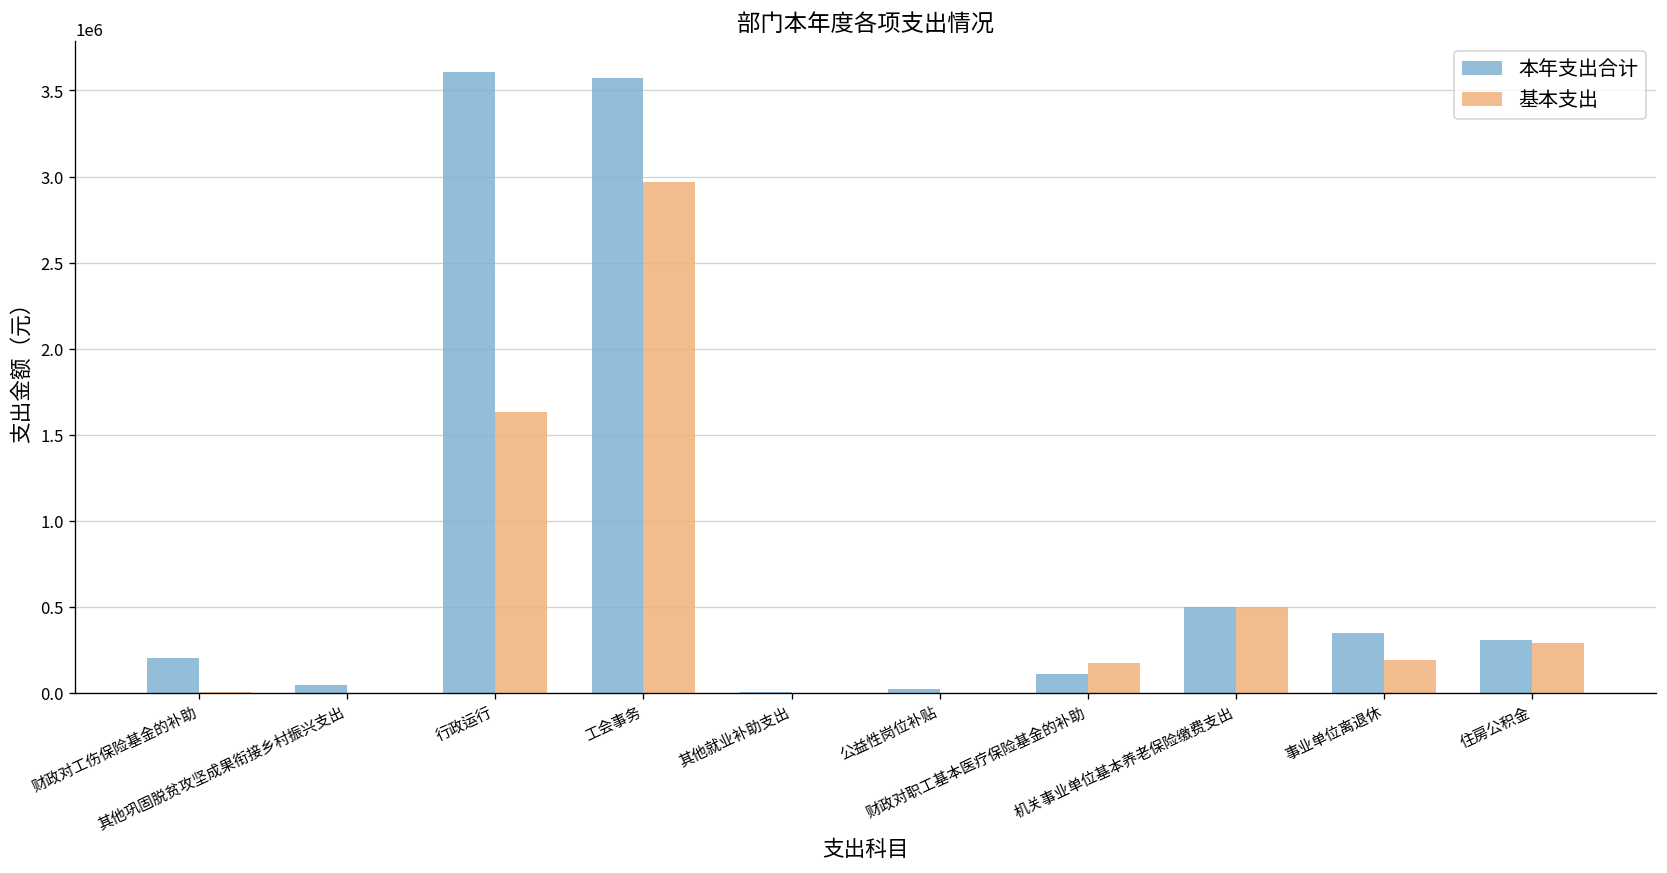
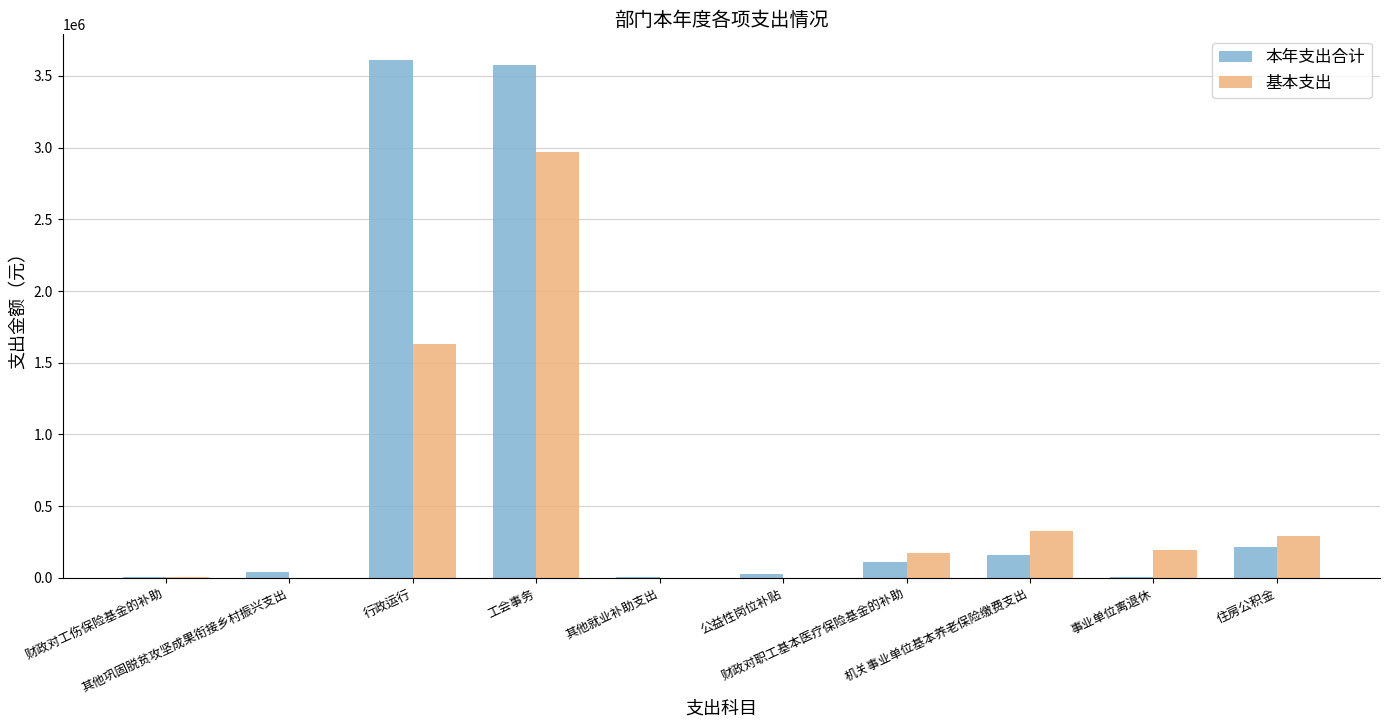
  {
    "本年支出合计": {
-     "财政对工伤保险基金的补助": 200000,
+     "财政对工伤保险基金的补助": 10000,
      "其他巩固脱贫攻坚成果衔接乡村振兴支出": 40000,
      "行政运行": 3610000,
      "工会事务": 3570000,
      "公益性岗位补贴": 20000,
      "财政对职工基本医疗保险基金的补助": 110000,
-     "机关事业单位基本养老保险缴费支出": 500000,
-     "事业单位离退休": 350000,
-     "住房公积金": 300000
+     "机关事业单位基本养老保险缴费支出": 160000,
+     "事业单位离退休": 10000,
+     "住房公积金": 220000
    },
    "基本支出": {
      "其他巩固脱贫攻坚成果衔接乡村振兴支出": 0,
      "行政运行": 1630000,
      "工会事务": 2970000,
      "其他就业补助支出": 0,
      "公益性岗位补贴": 0,
      "财政对职工基本医疗保险基金的补助": 170000,
-     "机关事业单位基本养老保险缴费支出": 500000,
+     "机关事业单位基本养老保险缴费支出": 330000,
      "事业单位离退休": 190000,
      "住房公积金": 290000
    }
  }
